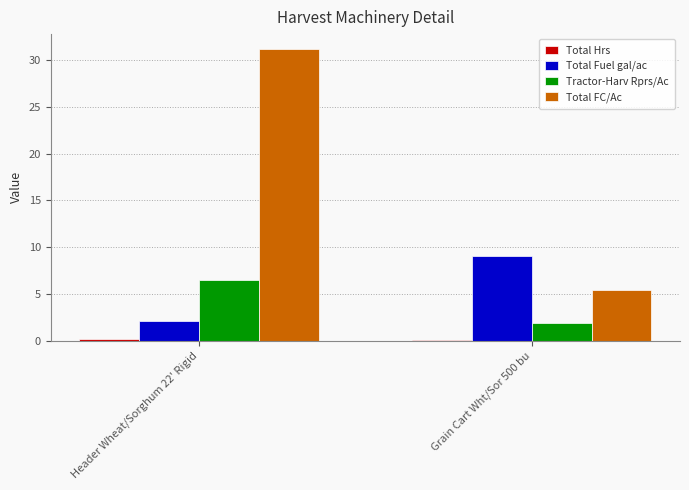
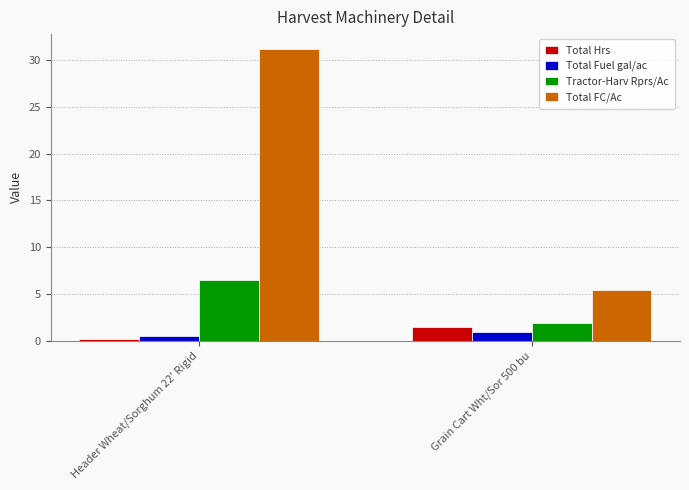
  {
    "Total Hrs": {
-     "Grain Cart Wht/Sor 500 bu": 0
+     "Grain Cart Wht/Sor 500 bu": 1
    },
    "Total Fuel gal/ac": {
-     "Header Wheat/Sorghum 22' Rigid": 2,
-     "Grain Cart Wht/Sor 500 bu": 9
+     "Header Wheat/Sorghum 22' Rigid": 1,
+     "Grain Cart Wht/Sor 500 bu": 1
    },
    "Tractor-Harv Rprs/Ac": {
      "Header Wheat/Sorghum 22' Rigid": 6,
      "Grain Cart Wht/Sor 500 bu": 2
    },
    "Total FC/Ac": {
      "Header Wheat/Sorghum 22' Rigid": 31,
      "Grain Cart Wht/Sor 500 bu": 5
    }
  }
